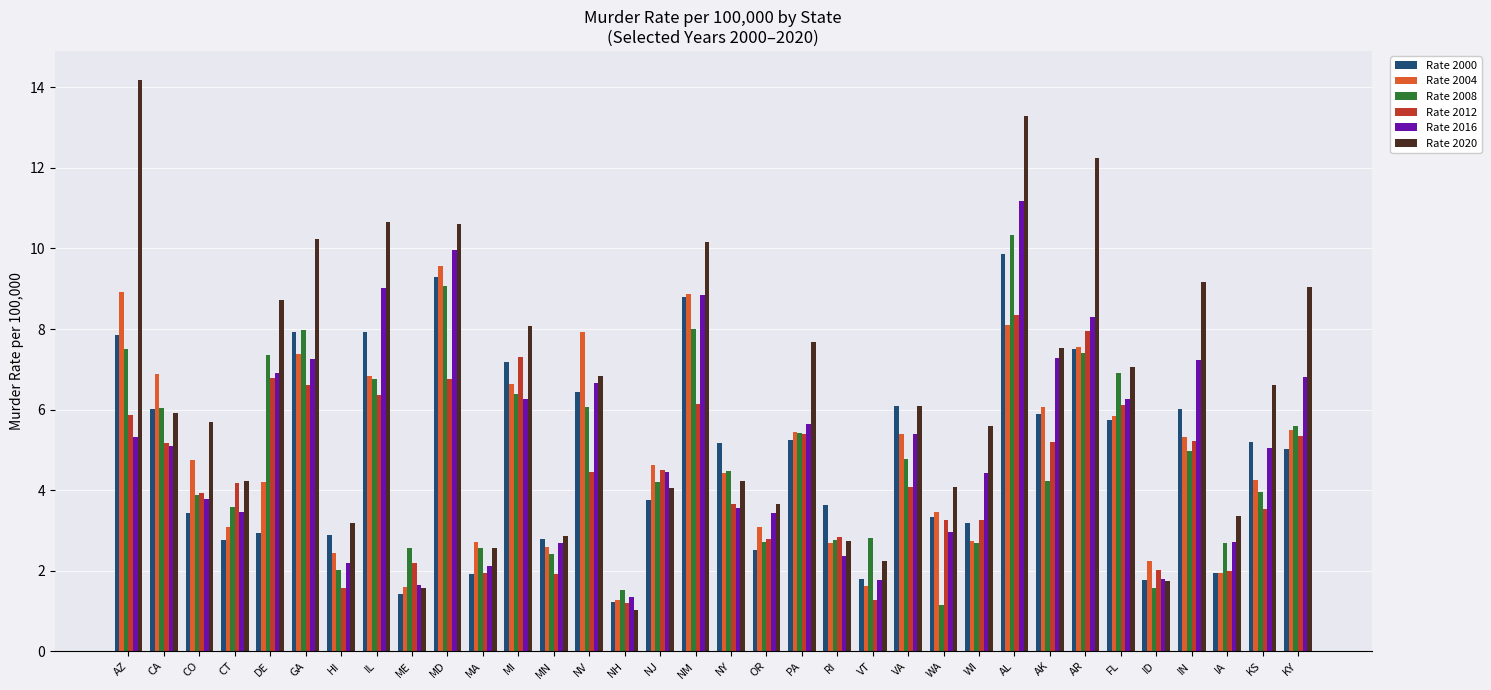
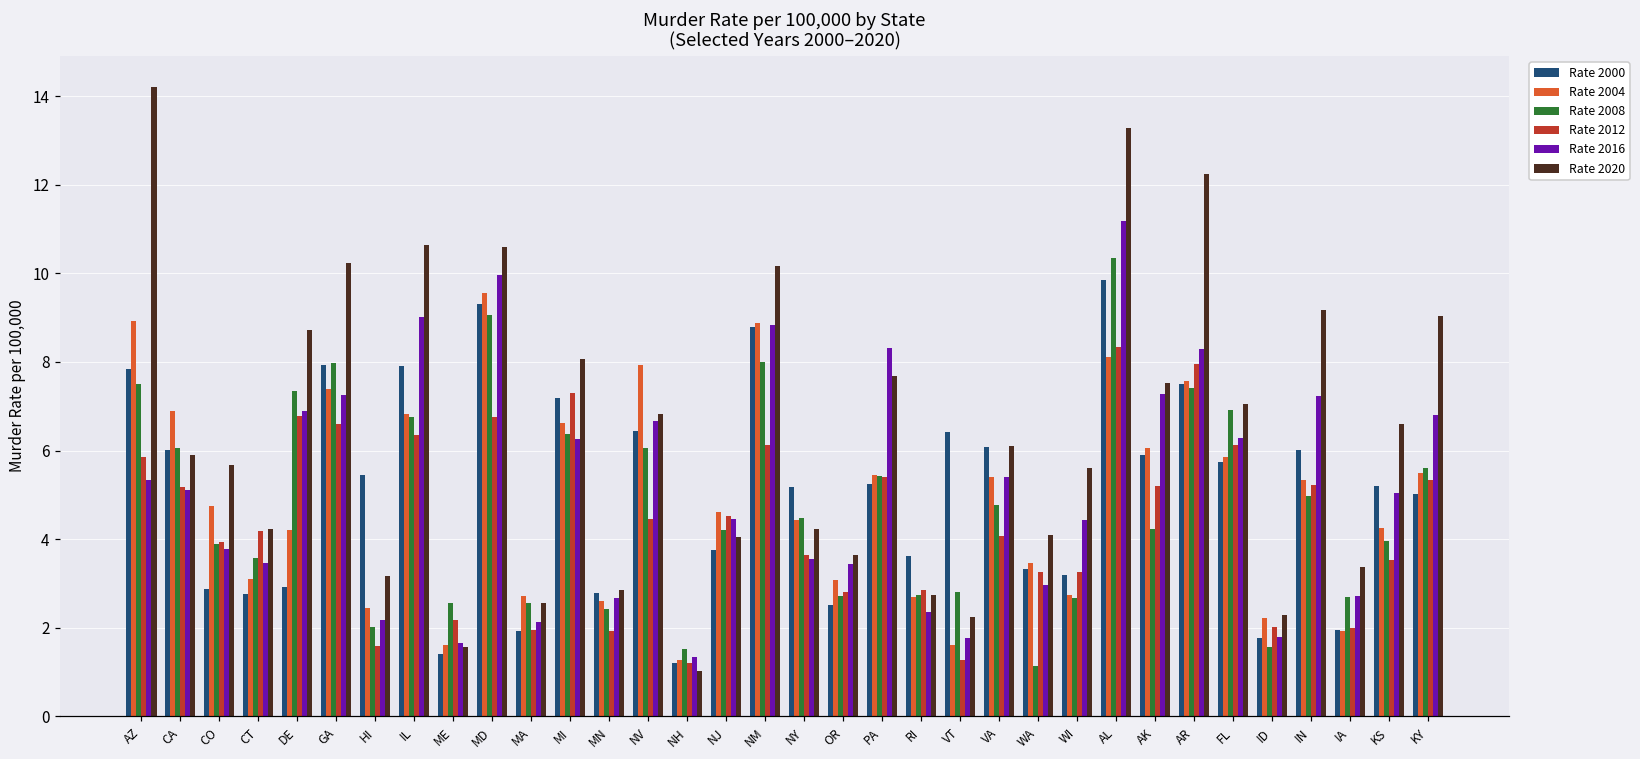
  {
    "Rate 2000": {
      "AZ": 7.8,
      "CA": 6.0,
-     "CO": 3.4,
+     "CO": 2.9,
      "CT": 2.8,
      "DE": 2.9,
      "GA": 7.9,
-     "HI": 2.9,
+     "HI": 5.4,
      "IL": 7.9,
      "ME": 1.4,
      "MD": 9.3,
      "MA": 1.9,
      "MI": 7.2,
      "MN": 2.8,
      "NV": 6.4,
      "NH": 1.2,
      "NJ": 3.8,
      "NM": 8.8,
      "NY": 5.2,
      "OR": 2.5,
      "PA": 5.3,
      "RI": 3.6,
-     "VT": 1.8,
+     "VT": 6.4,
      "VA": 6.1,
      "WA": 3.3,
      "WI": 3.2,
      "AL": 9.9,
      "AK": 5.9,
      "AR": 7.5,
      "FL": 5.7,
      "ID": 1.8,
      "IN": 6.0,
      "IA": 1.9,
      "KS": 5.2,
      "KY": 5.0
    },
    "Rate 2008": {
      "AZ": 7.5,
      "CA": 6.0,
      "CO": 3.9,
      "CT": 3.6,
      "DE": 7.4,
      "GA": 8.0,
      "HI": 2.0,
      "IL": 6.8,
      "ME": 2.6,
      "MD": 9.1,
      "MA": 2.6,
      "MI": 6.4,
      "MN": 2.4,
      "NV": 6.1,
      "NH": 1.5,
      "NJ": 4.2,
      "NM": 8.0,
      "NY": 4.5,
      "OR": 2.7,
      "PA": 5.4,
      "RI": 2.7,
      "VT": 2.8,
      "VA": 4.8,
      "WA": 1.1,
      "WI": 2.7,
      "AL": 10.3,
      "AK": 4.2,
      "AR": 7.4,
      "FL": 6.9,
      "ID": 1.6,
      "IN": 5.0,
      "IA": 2.7,
      "KS": 4.0,
      "KY": 5.6
    },
    "Rate 2016": {
      "AZ": 5.3,
      "CA": 5.1,
      "CO": 3.8,
      "CT": 3.5,
      "DE": 6.9,
      "GA": 7.2,
      "HI": 2.2,
      "IL": 9.0,
      "ME": 1.7,
      "MD": 10.0,
      "MA": 2.1,
      "MI": 6.3,
      "MN": 2.7,
      "NV": 6.7,
      "NH": 1.3,
      "NJ": 4.5,
      "NM": 8.8,
      "NY": 3.5,
      "OR": 3.4,
-     "PA": 5.7,
+     "PA": 8.3,
      "RI": 2.4,
      "VT": 1.8,
      "VA": 5.4,
      "WA": 3.0,
      "WI": 4.4,
      "AL": 11.2,
      "AK": 7.3,
      "AR": 8.3,
      "FL": 6.3,
      "ID": 1.8,
      "IN": 7.2,
      "IA": 2.7,
      "KS": 5.0,
      "KY": 6.8
    },
    "Rate 2020": {
      "AZ": 14.2,
      "CA": 5.9,
      "CO": 5.7,
      "CT": 4.2,
      "DE": 8.7,
      "GA": 10.2,
      "HI": 3.2,
      "IL": 10.6,
      "ME": 1.6,
      "MD": 10.6,
      "MA": 2.6,
      "MI": 8.1,
      "MN": 2.9,
      "NV": 6.8,
      "NH": 1.0,
      "NJ": 4.1,
      "NM": 10.2,
      "NY": 4.2,
      "OR": 3.7,
      "PA": 7.7,
      "RI": 2.7,
      "VT": 2.2,
      "VA": 6.1,
      "WA": 4.1,
      "WI": 5.6,
      "AL": 13.3,
      "AK": 7.5,
      "AR": 12.3,
      "FL": 7.1,
-     "ID": 1.7,
+     "ID": 2.3,
      "IN": 9.2,
      "IA": 3.4,
      "KS": 6.6,
      "KY": 9.0
    }
  }
